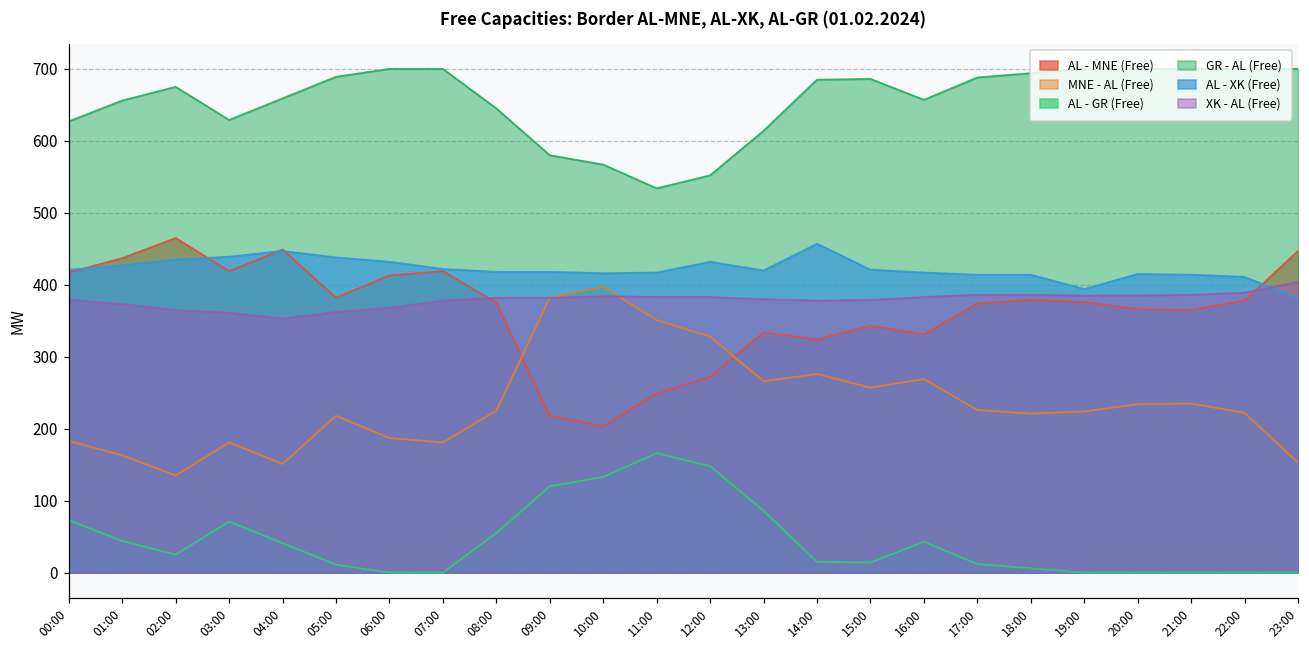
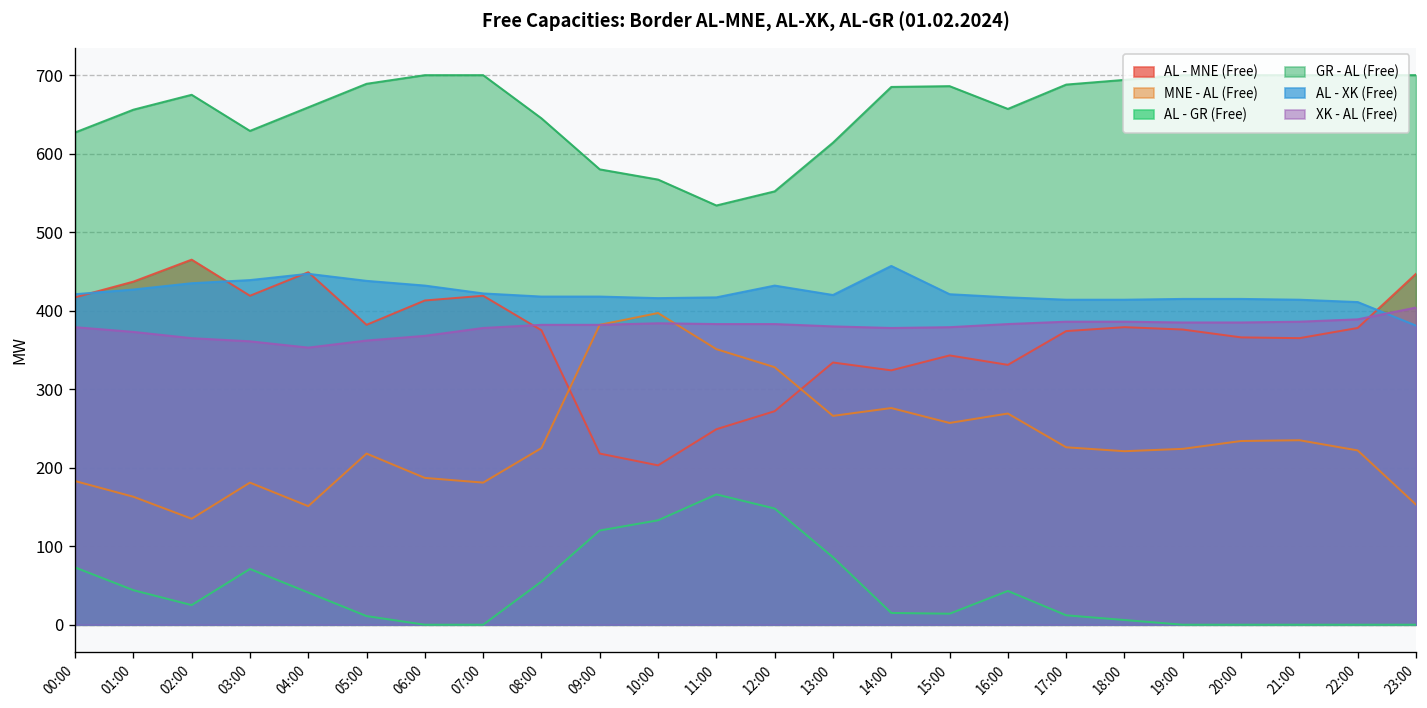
  {
    "AL - XK (Free)": {
      "00:00": 420,
      "01:00": 430,
      "02:00": 440,
      "03:00": 440,
      "05:00": 440,
      "06:00": 430,
      "08:00": 420,
      "09:00": 420,
      "10:00": 420,
      "11:00": 420,
      "12:00": 430,
      "13:00": 420,
      "14:00": 460,
      "15:00": 420,
      "16:00": 420,
      "17:00": 410,
      "18:00": 410,
-     "19:00": 390,
+     "19:00": 420,
      "20:00": 420,
      "21:00": 410,
      "22:00": 410,
      "23:00": 380
    },
    "XK - AL (Free)": {
      "00:00": 380,
      "01:00": 370,
      "02:00": 370,
      "03:00": 360,
      "04:00": 350,
      "05:00": 360,
      "06:00": 370,
      "07:00": 380,
      "08:00": 380,
      "10:00": 380,
      "11:00": 380,
      "12:00": 380,
      "13:00": 380,
      "14:00": 380,
      "15:00": 380,
      "16:00": 380,
      "17:00": 390,
      "18:00": 390,
      "19:00": 390,
      "20:00": 390,
      "21:00": 390,
      "22:00": 390,
      "23:00": 400
    }
  }
